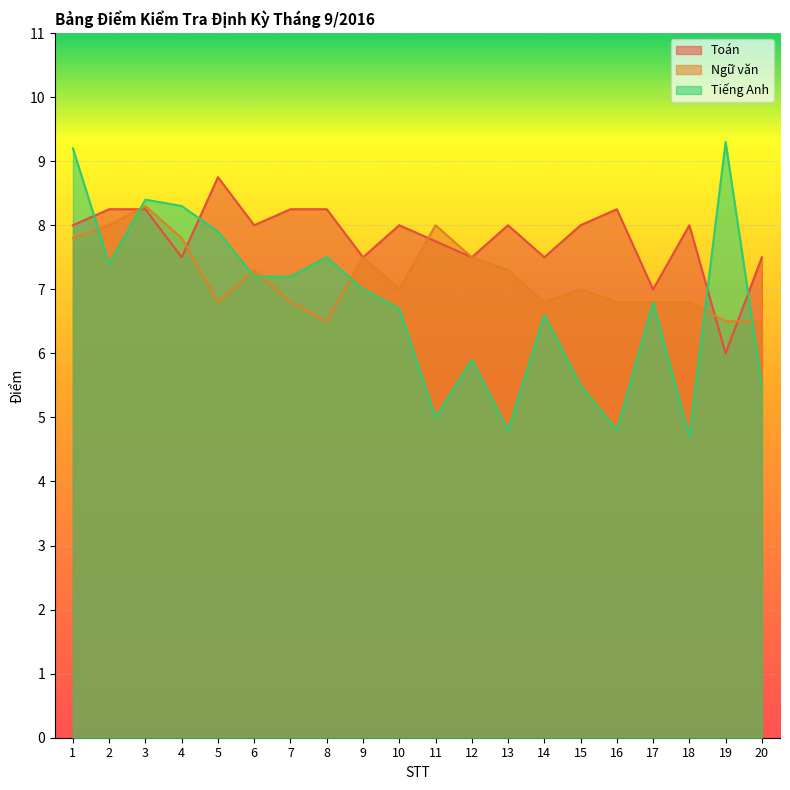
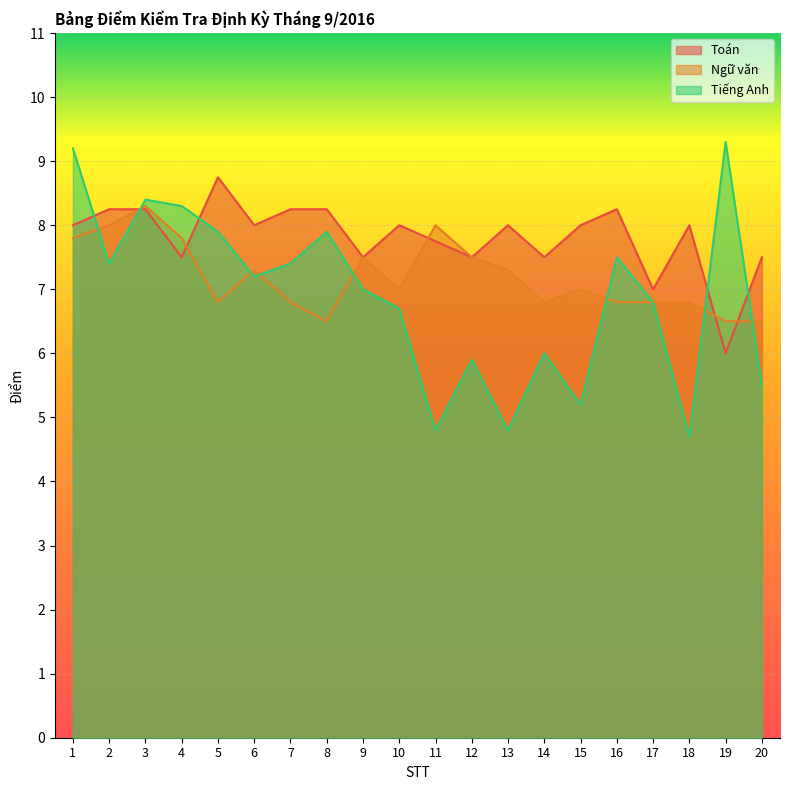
  {
    "Tiếng Anh": {
      "1": 9.2,
      "2": 7.4,
      "3": 8.4,
      "4": 8.3,
      "5": 7.9,
      "6": 7.2,
-     "7": 7.2,
-     "8": 7.5,
+     "7": 7.4,
+     "8": 7.9,
      "9": 7.0,
      "10": 6.7,
-     "11": 5.0,
+     "11": 4.8,
      "12": 5.9,
      "13": 4.8,
-     "14": 6.6,
-     "15": 5.5,
-     "16": 4.8,
+     "14": 6.0,
+     "15": 5.2,
+     "16": 7.5,
      "18": 4.7,
      "19": 9.3,
      "20": 5.5
    }
  }
